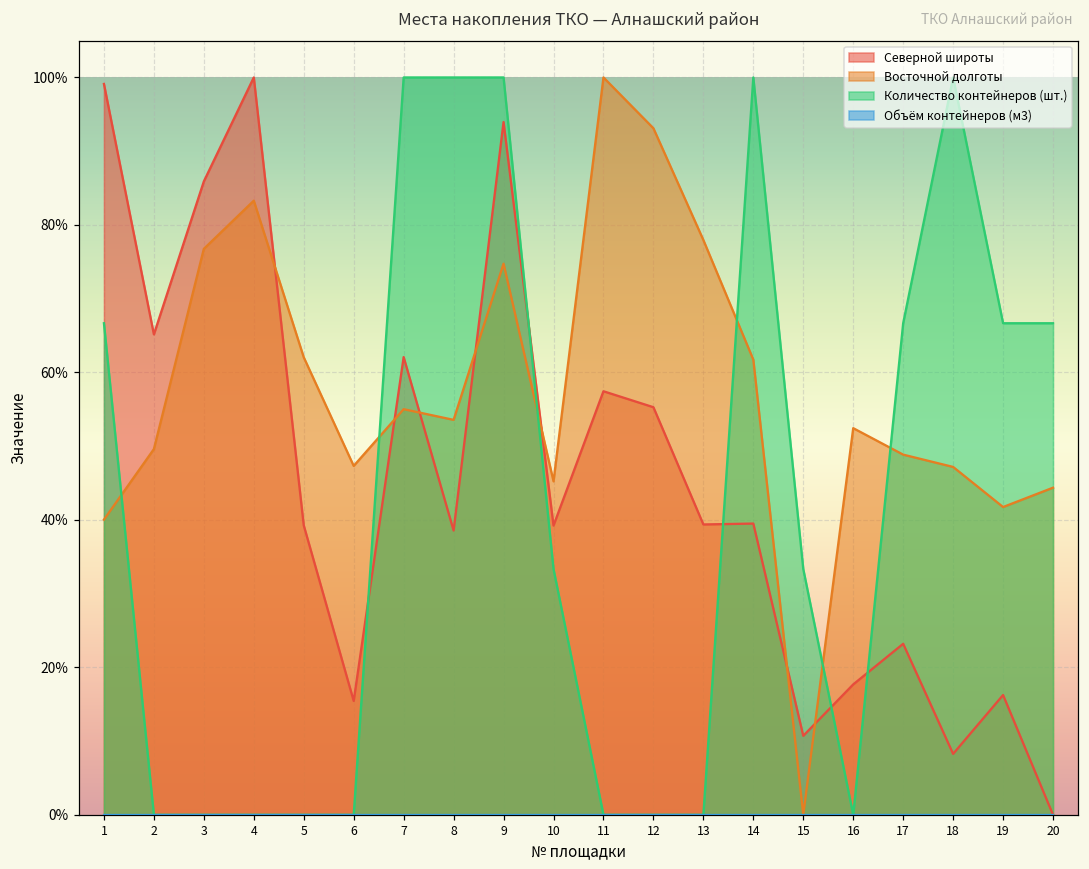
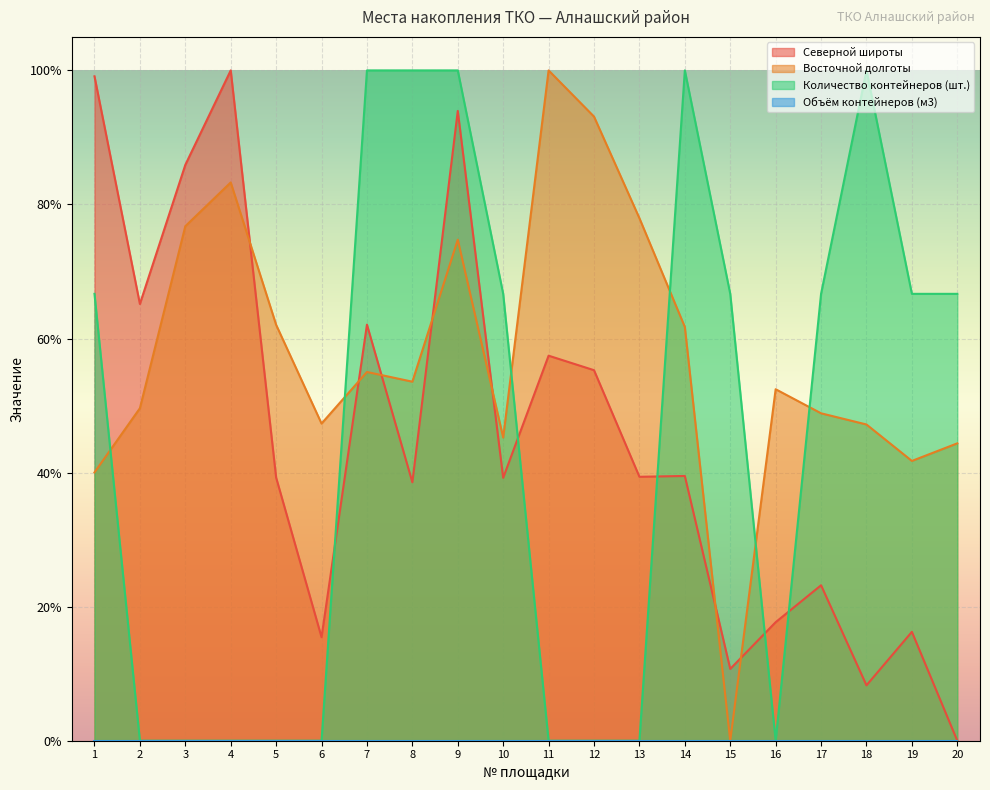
  {
    "Количество контейнеров (шт.)": {
      "1": "67%",
      "7": "100%",
      "8": "100%",
      "9": "100%",
-     "10": "33%",
+     "10": "67%",
      "14": "100%",
-     "15": "33%",
+     "15": "67%",
      "17": "67%",
      "19": "67%",
      "20": "67%"
    },
    "Объём контейнеров (м3)": {
      "1": "0%",
      "7": "0%",
      "8": "0%",
      "9": "0%",
      "10": "0%",
      "14": "0%",
      "17": "0%",
      "18": "0%",
      "19": "0%"
    }
  }
